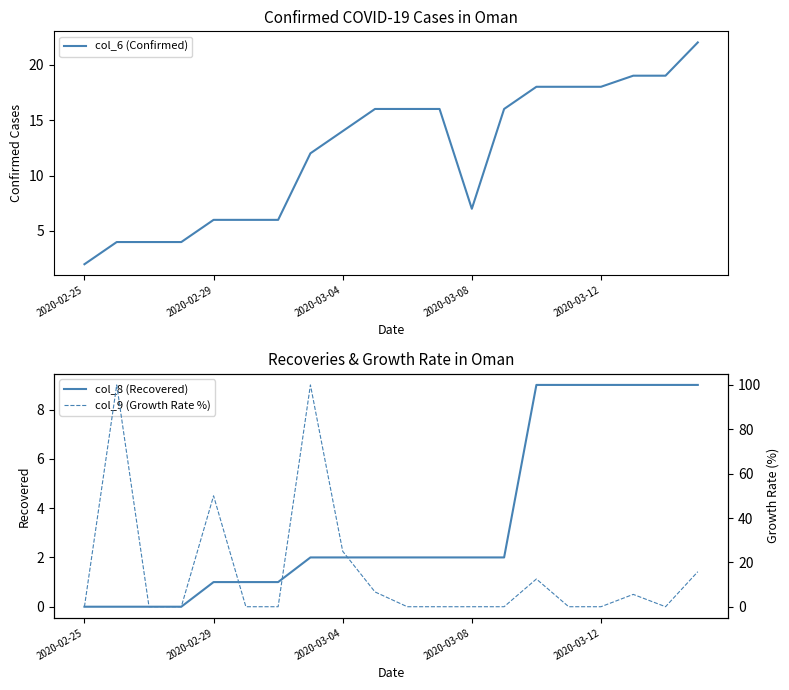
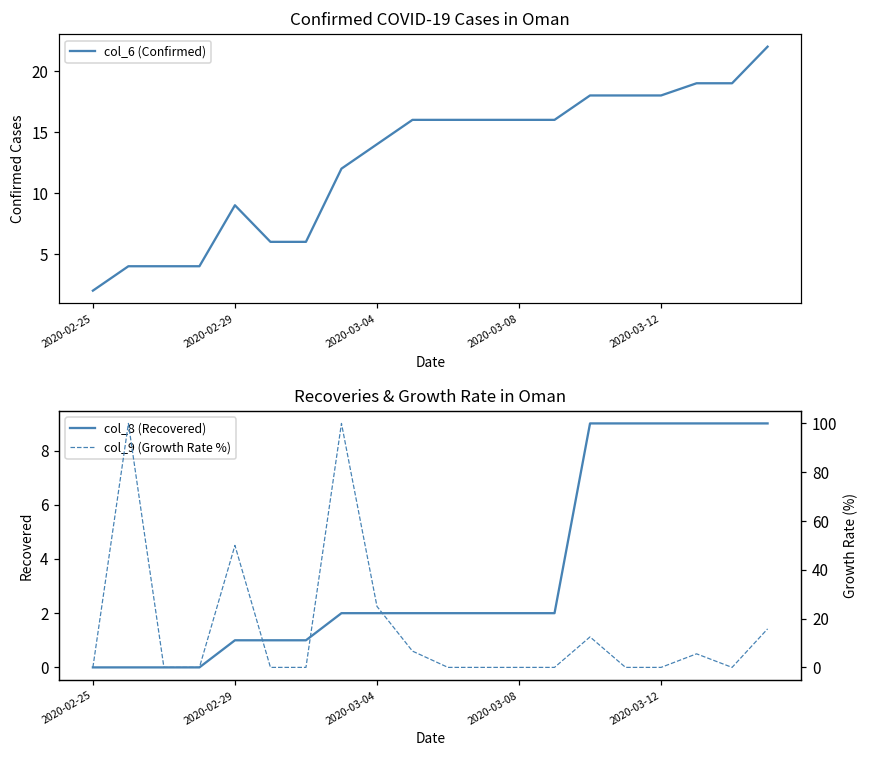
  {
    "Confirmed COVID-19 Cases in Oman": {
      "2020-02-25": 2,
-     "2020-02-29": 6,
+     "2020-02-29": 9,
      "2020-03-04": 14,
-     "2020-03-08": 7,
+     "2020-03-08": 16,
      "2020-03-12": 18
    }
  }
